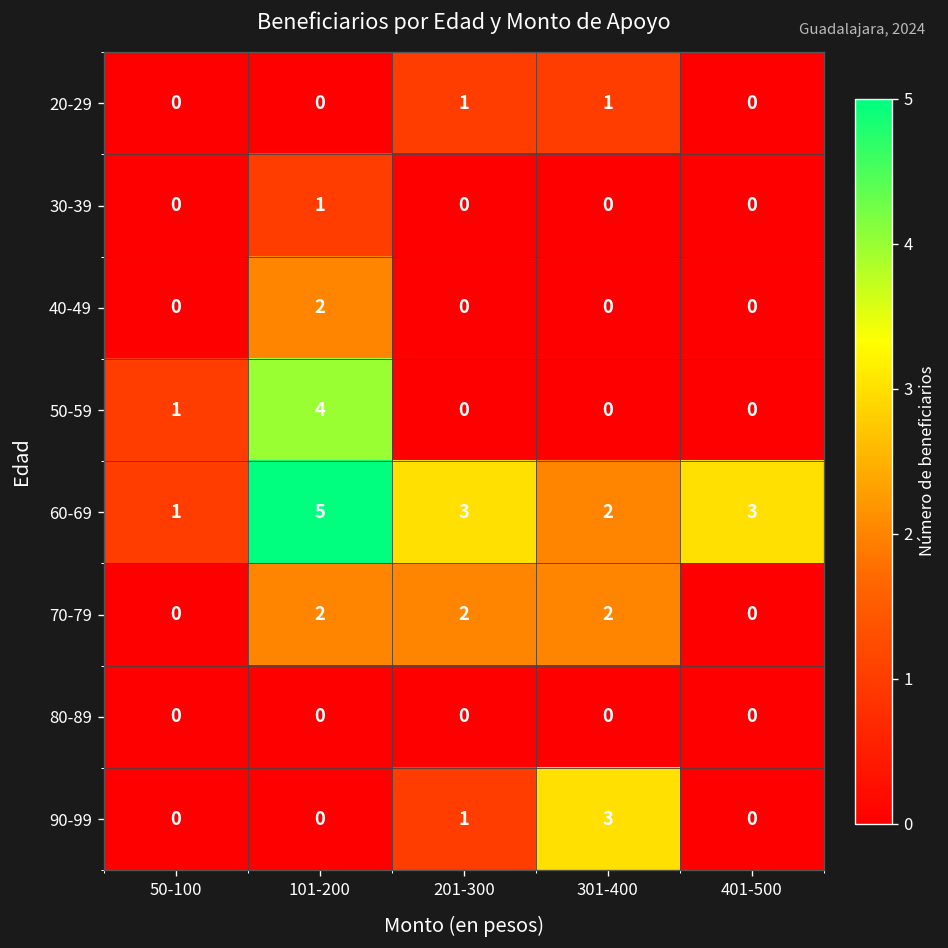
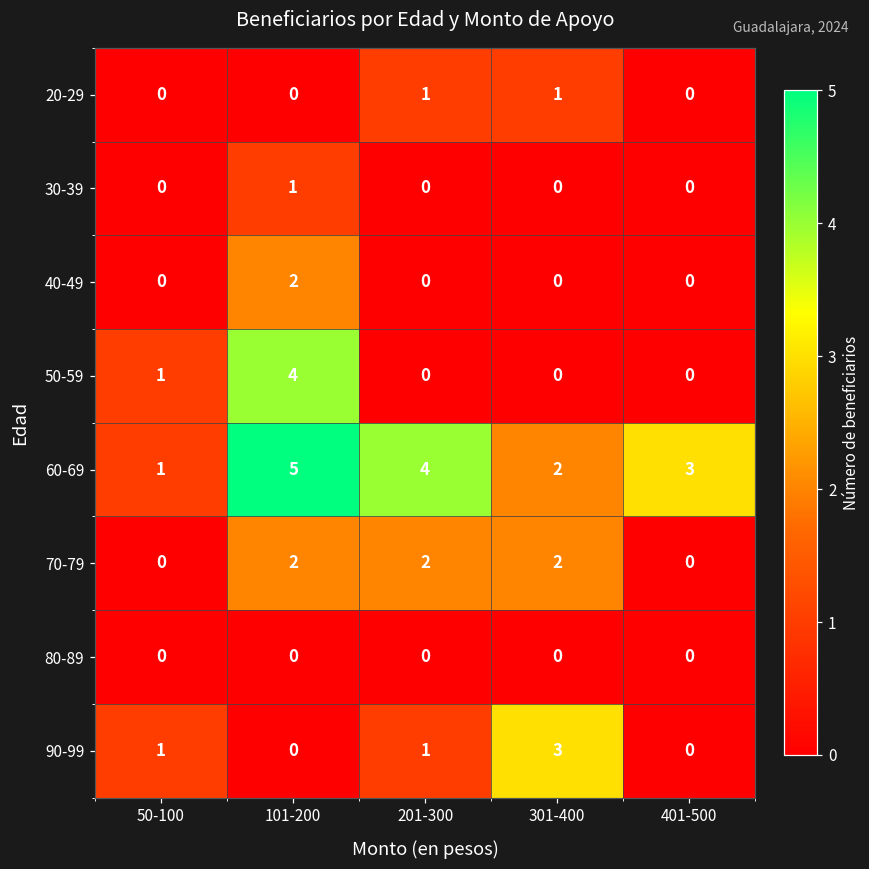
  {
    "20-29": {
      "50-100": 0,
      "101-200": 0,
      "201-300": 1,
      "301-400": 1,
      "401-500": 0
    },
    "30-39": {
      "50-100": 0,
      "101-200": 1,
      "201-300": 0,
      "301-400": 0,
      "401-500": 0
    },
    "40-49": {
      "50-100": 0,
      "101-200": 2,
      "201-300": 0,
      "301-400": 0,
      "401-500": 0
    },
    "50-59": {
      "50-100": 1,
      "101-200": 4,
      "201-300": 0,
      "301-400": 0,
      "401-500": 0
    },
    "60-69": {
      "50-100": 1,
      "101-200": 5,
-     "201-300": 3,
+     "201-300": 4,
      "301-400": 2,
      "401-500": 3
    },
    "70-79": {
      "50-100": 0,
      "101-200": 2,
      "201-300": 2,
      "301-400": 2,
      "401-500": 0
    },
    "80-89": {
      "50-100": 0,
      "101-200": 0,
      "201-300": 0,
      "301-400": 0,
      "401-500": 0
    },
    "90-99": {
-     "50-100": 0,
+     "50-100": 1,
      "101-200": 0,
      "201-300": 1,
      "301-400": 3,
      "401-500": 0
    }
  }
